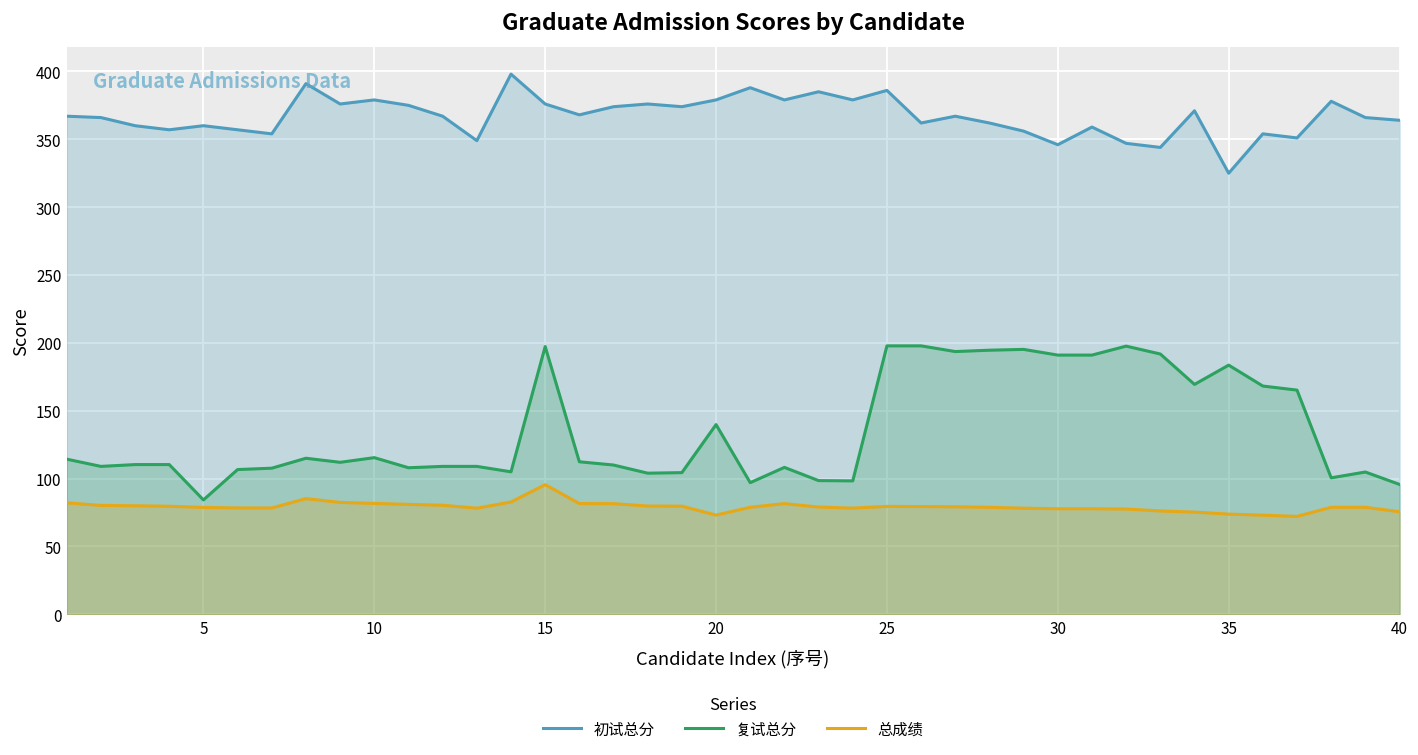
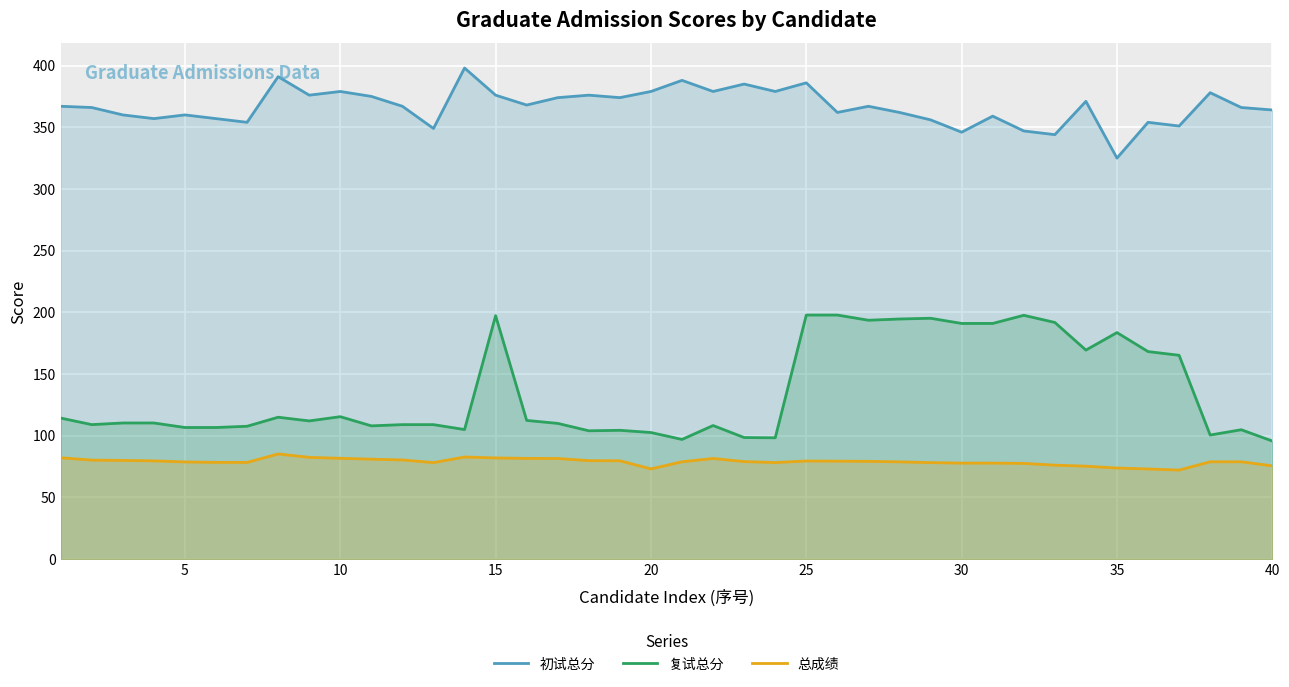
  {
    "初试总分": {
      "5": 360,
      "10": 379,
      "15": 376,
      "20": 379,
      "25": 386,
      "30": 346,
      "35": 325,
      "40": 364
    },
    "复试总分": {
-     "5": 84,
+     "5": 107,
      "10": 115,
      "15": 197,
-     "20": 140,
+     "20": 103,
      "25": 198,
      "30": 191,
      "35": 184,
      "40": 96
    },
    "总成绩": {
      "5": 79,
      "10": 82,
-     "15": 96,
+     "15": 82,
      "20": 73,
      "25": 80,
      "30": 78,
      "35": 74,
      "40": 76
    }
  }
